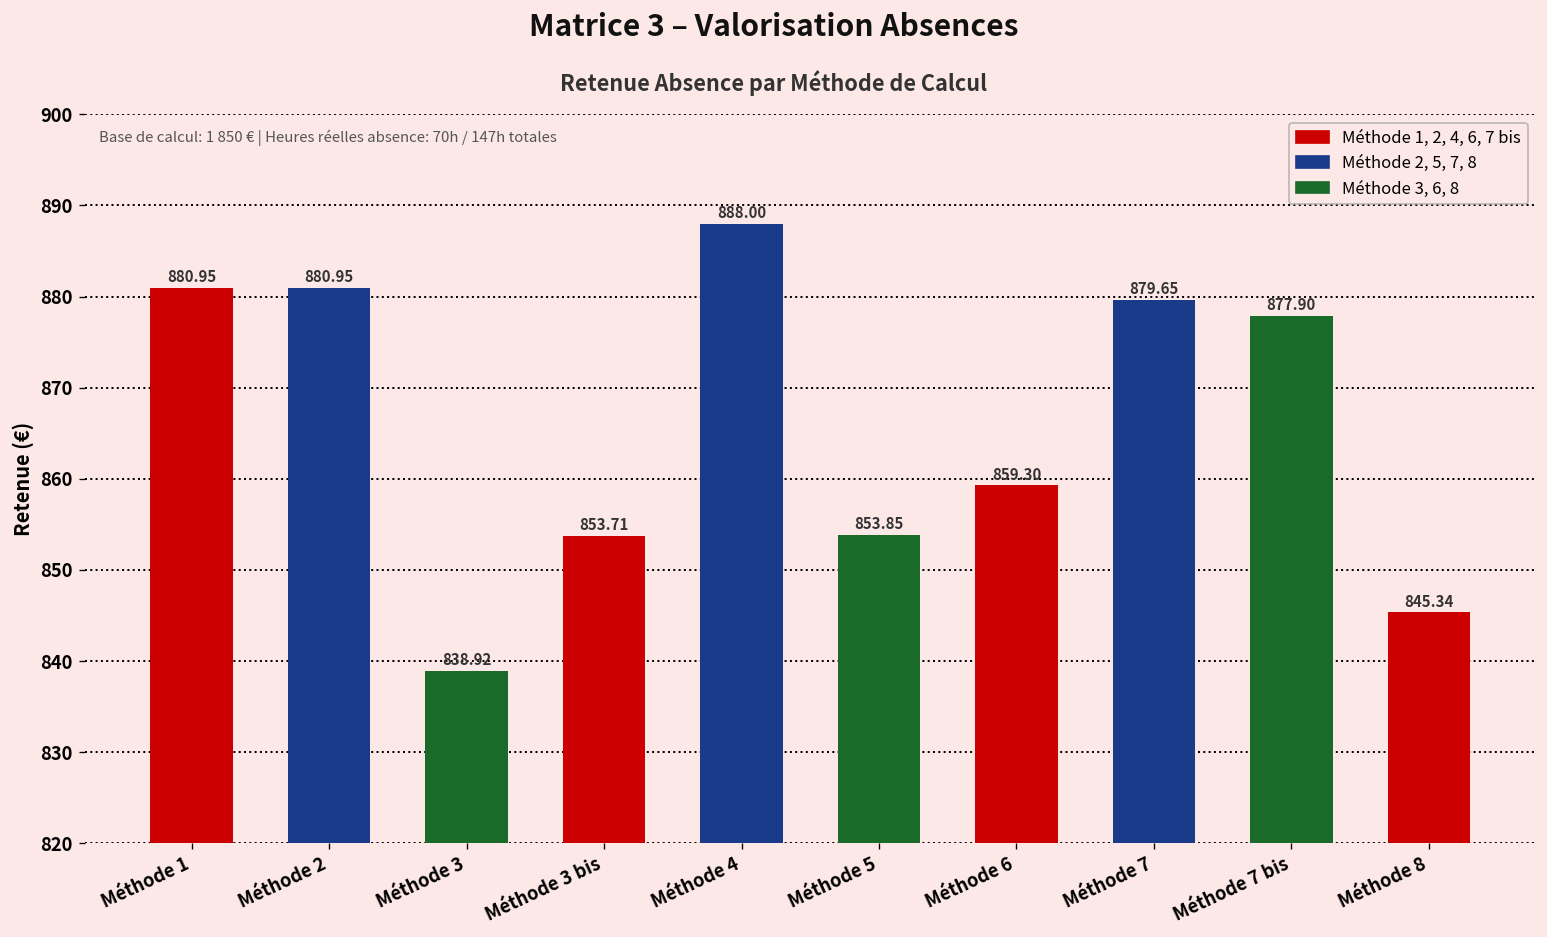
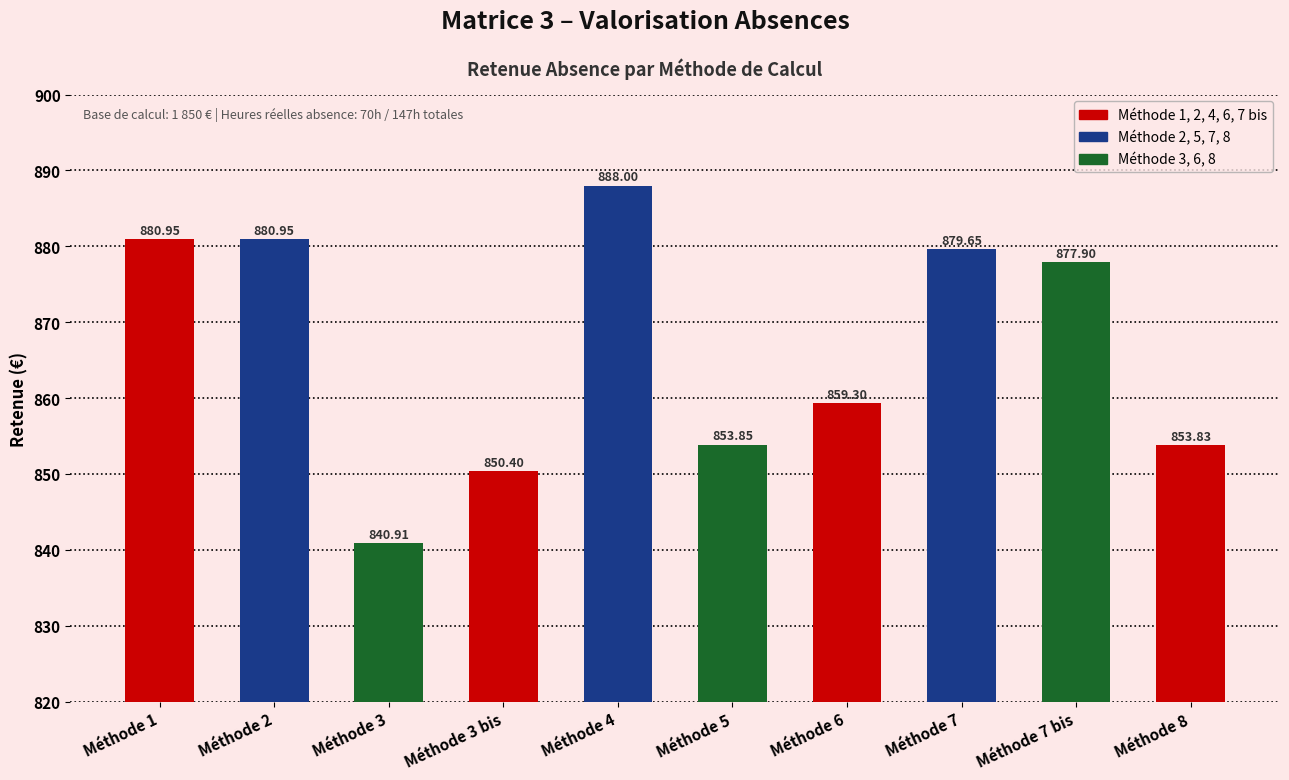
  {
    "Méthode 1": 880.95,
    "Méthode 2": 880.95,
-   "Méthode 3": 838.92,
-   "Méthode 3 bis": 853.71,
+   "Méthode 3": 840.91,
+   "Méthode 3 bis": 850.40,
    "Méthode 4": 888.00,
    "Méthode 5": 853.85,
    "Méthode 6": 859.30,
    "Méthode 7": 879.65,
    "Méthode 7 bis": 877.90,
-   "Méthode 8": 845.34
+   "Méthode 8": 853.83
  }
